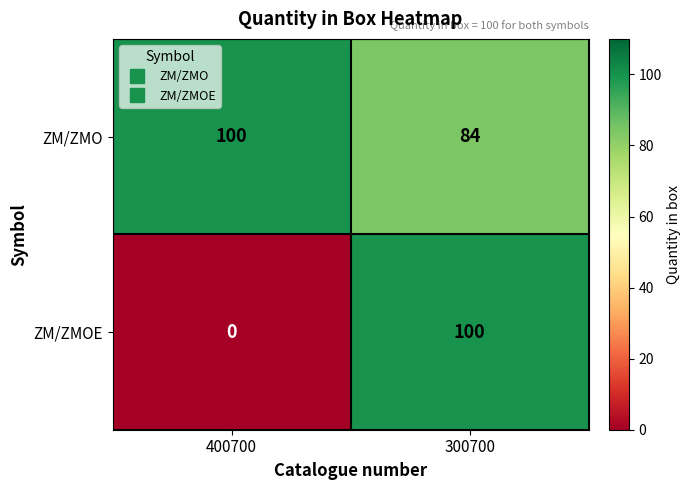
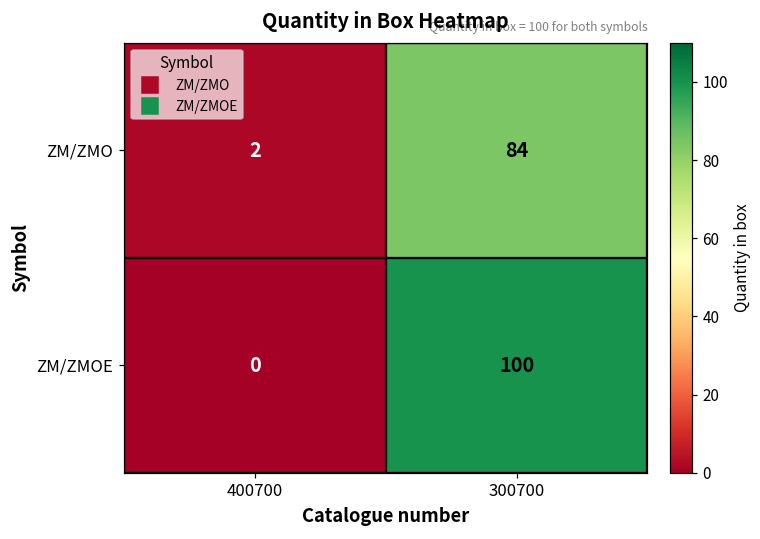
  {
    "ZM/ZMO": {
-     "400700": 100,
+     "400700": 2,
      "300700": 84
    },
    "ZM/ZMOE": {
      "400700": 0,
      "300700": 100
    }
  }
